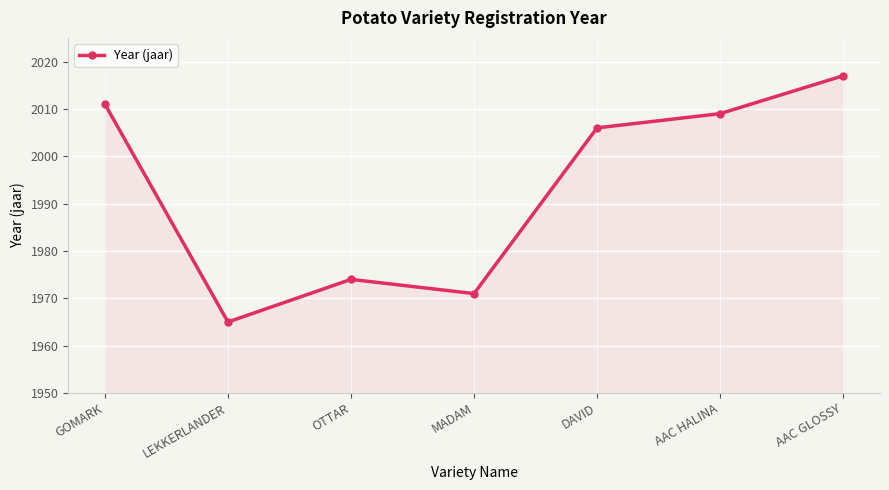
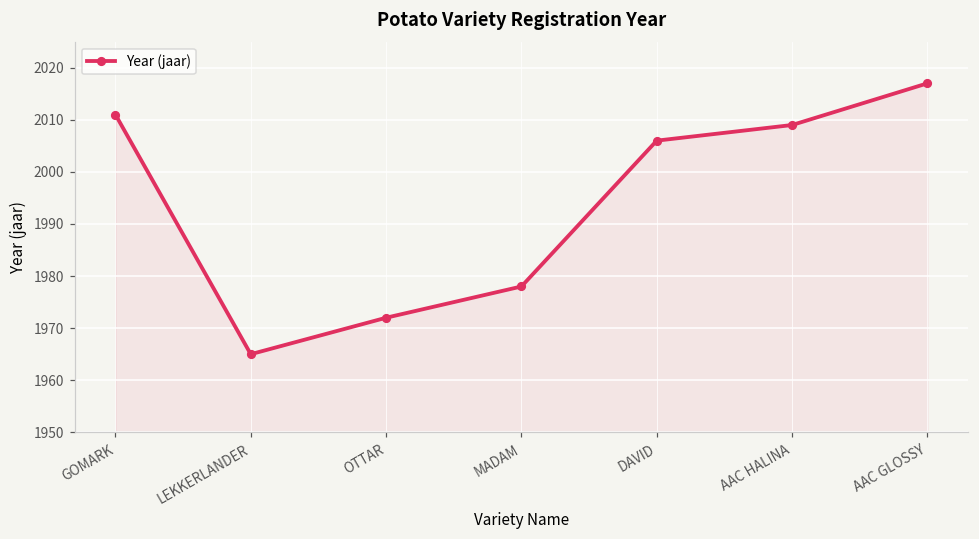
  {
    "GOMARK": 2011,
    "LEKKERLANDER": 1965,
-   "OTTAR": 1974,
-   "MADAM": 1971,
+   "OTTAR": 1972,
+   "MADAM": 1978,
    "DAVID": 2006,
    "AAC HALINA": 2009,
    "AAC GLOSSY": 2017
  }
